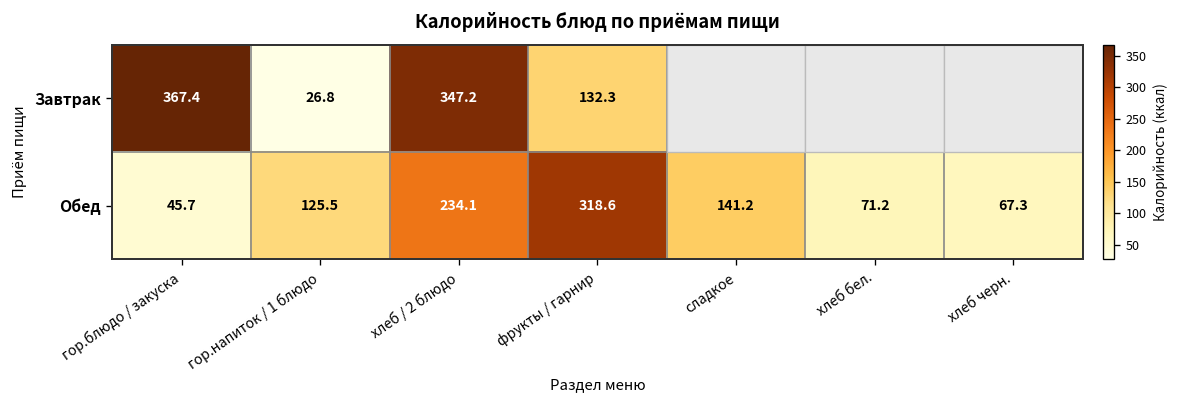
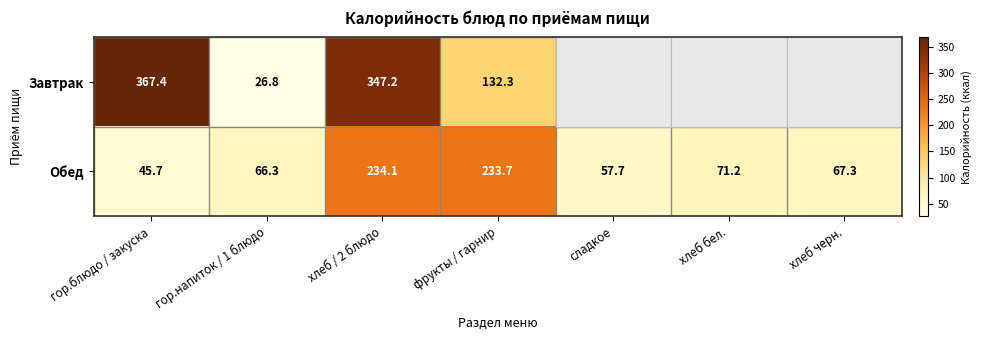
  {
    "Завтрак": {
      "гор.блюдо / закуска": 367.4,
      "гор.напиток / 1 блюдо": 26.8,
      "хлеб / 2 блюдо": 347.2,
      "фрукты / гарнир": 132.3
    },
    "Обед": {
      "гор.блюдо / закуска": 45.7,
-     "гор.напиток / 1 блюдо": 125.5,
+     "гор.напиток / 1 блюдо": 66.3,
      "хлеб / 2 блюдо": 234.1,
-     "фрукты / гарнир": 318.6,
-     "сладкое": 141.2,
+     "фрукты / гарнир": 233.7,
+     "сладкое": 57.7,
      "хлеб бел.": 71.2,
      "хлеб черн.": 67.3
    }
  }
